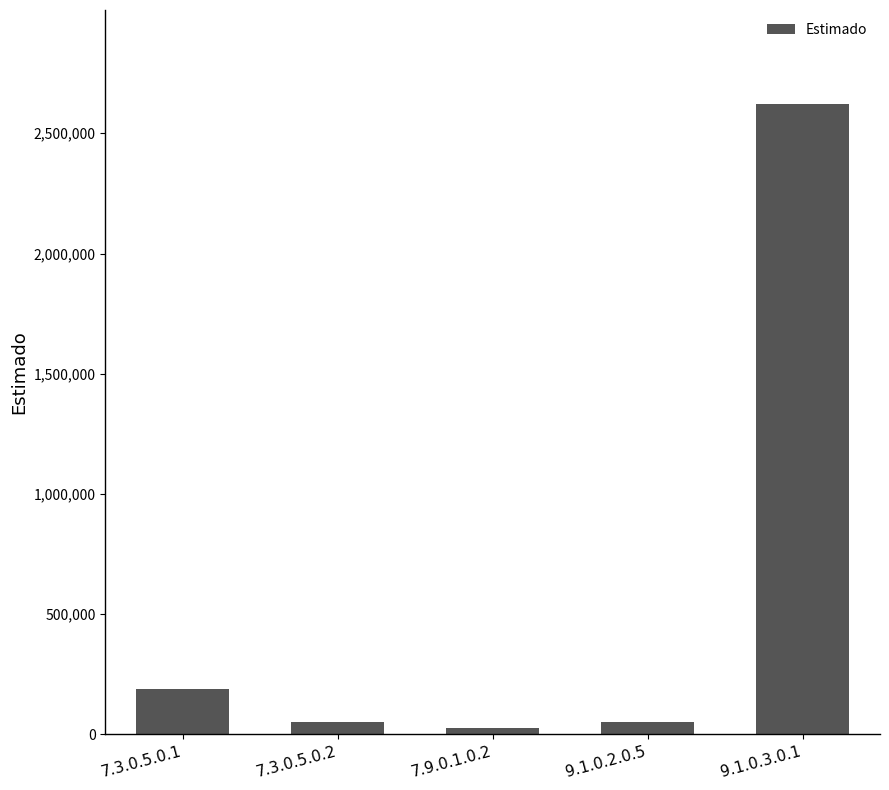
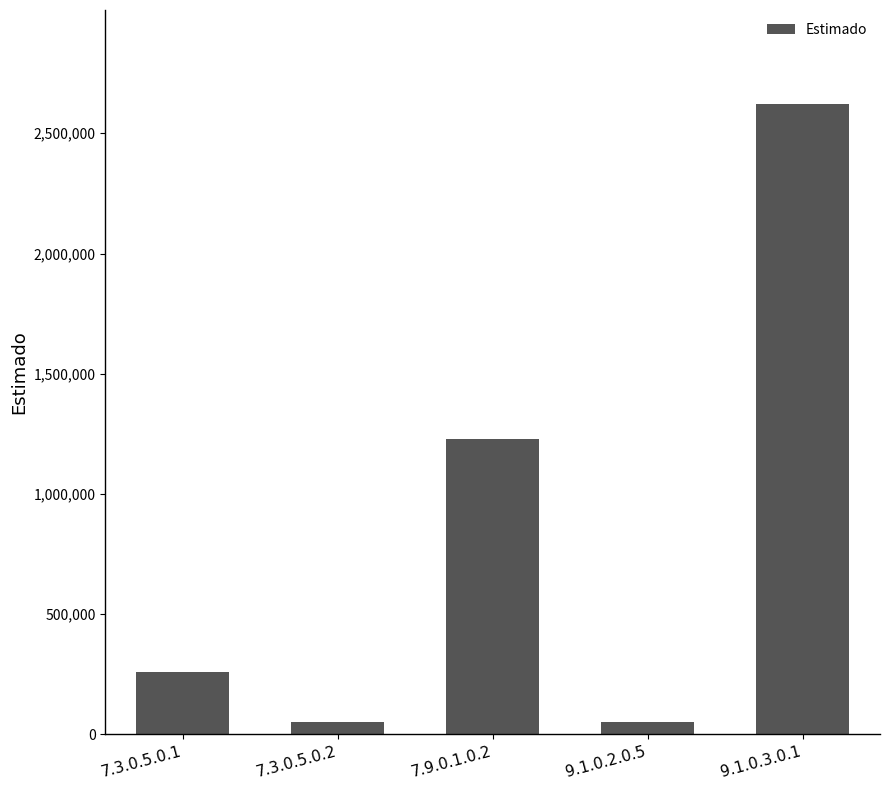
  {
-   "7.3.0.5.0.1": "190,000",
+   "7.3.0.5.0.1": "260,000",
    "7.3.0.5.0.2": "50,000",
-   "7.9.0.1.0.2": "30,000",
+   "7.9.0.1.0.2": "1,230,000",
    "9.1.0.2.0.5": "50,000",
    "9.1.0.3.0.1": "2,620,000"
  }
